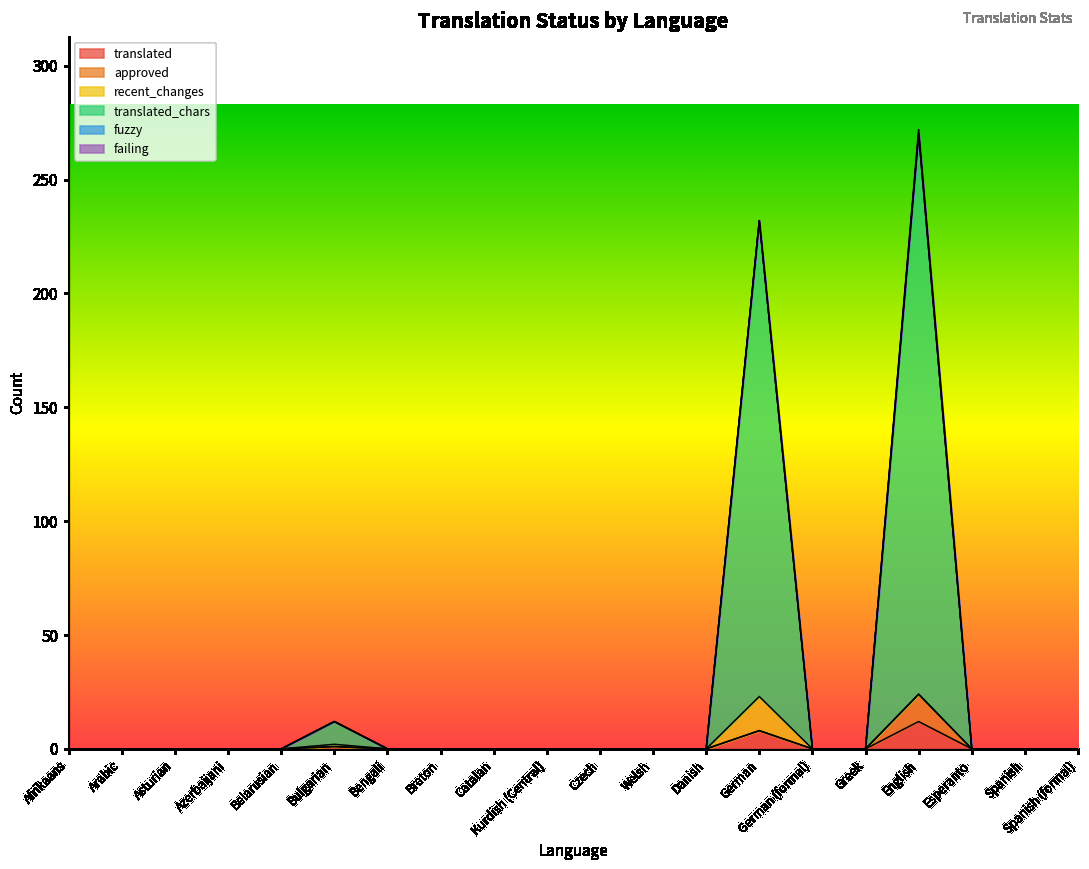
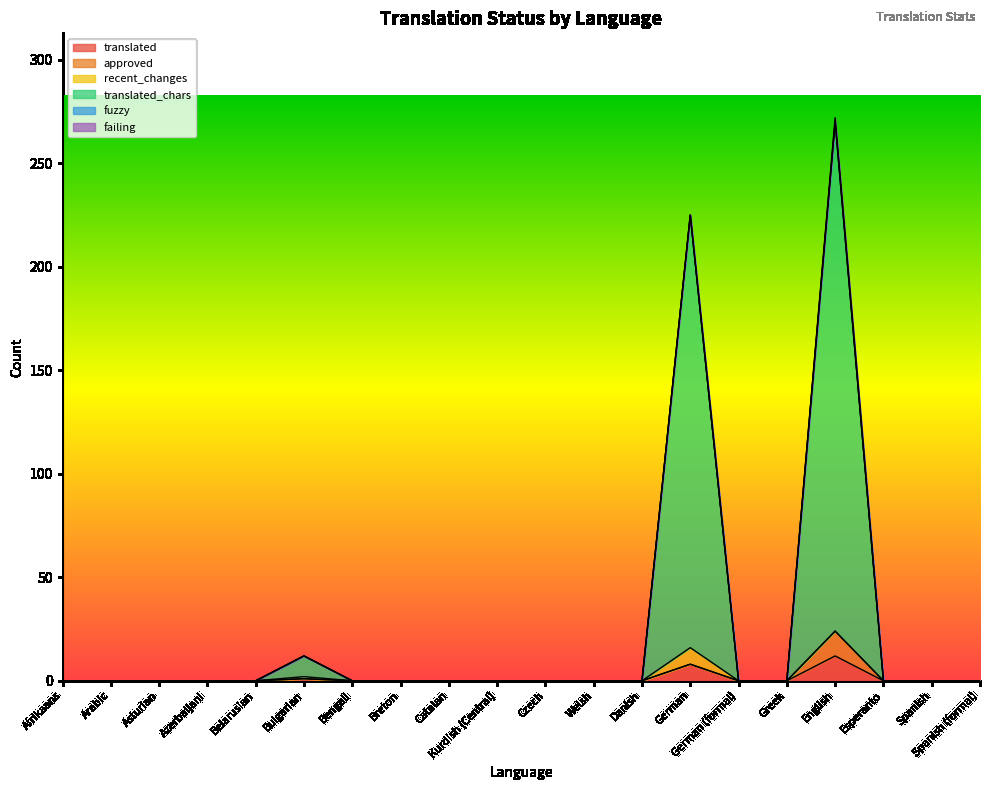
  {
    "recent_changes": {
-     "German": 15
+     "German": 8
    },
    "failing": {
      "English": 2
    }
  }
